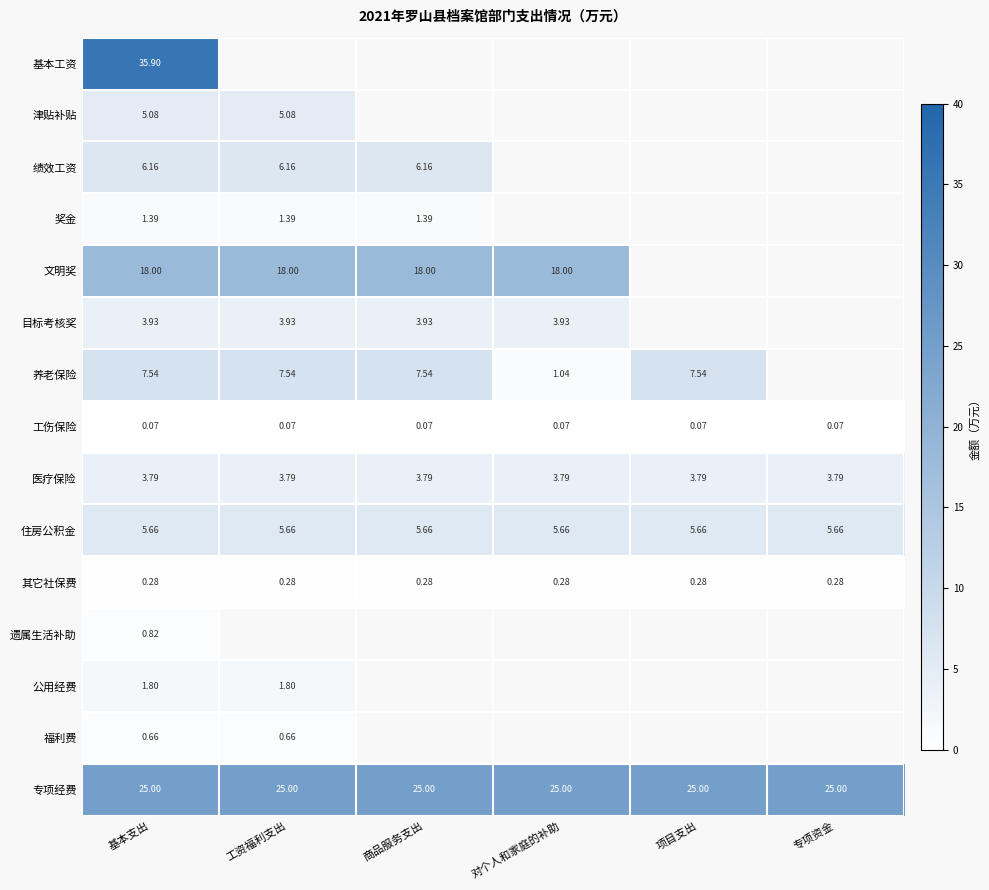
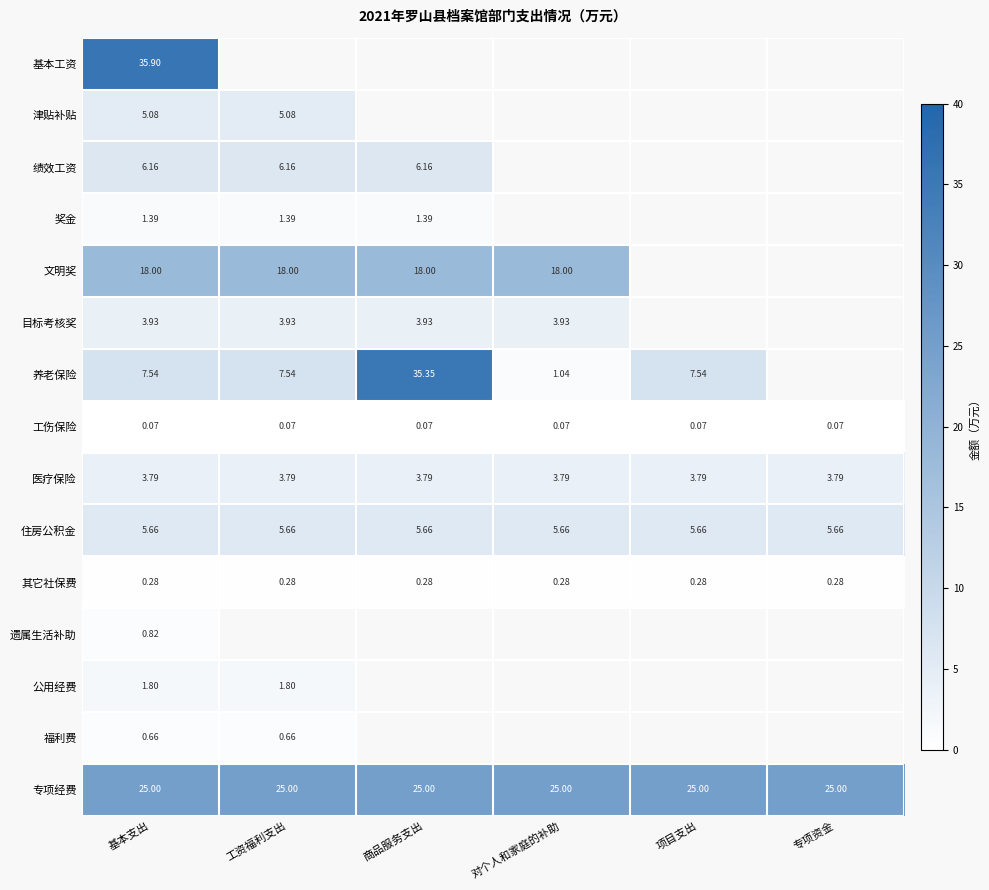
  {
    "基本工资": {
      "基本支出": 35.90
    },
    "津贴补贴": {
      "基本支出": 5.08,
      "工资福利支出": 5.08
    },
    "绩效工资": {
      "基本支出": 6.16,
      "工资福利支出": 6.16,
      "商品服务支出": 6.16
    },
    "奖金": {
      "基本支出": 1.39,
      "工资福利支出": 1.39,
      "商品服务支出": 1.39
    },
    "文明奖": {
      "基本支出": 18.00,
      "工资福利支出": 18.00,
      "商品服务支出": 18.00,
      "对个人和家庭的补助": 18.00
    },
    "目标考核奖": {
      "基本支出": 3.93,
      "工资福利支出": 3.93,
      "商品服务支出": 3.93,
      "对个人和家庭的补助": 3.93
    },
    "养老保险": {
      "基本支出": 7.54,
      "工资福利支出": 7.54,
-     "商品服务支出": 7.54,
+     "商品服务支出": 35.35,
      "对个人和家庭的补助": 1.04,
      "项目支出": 7.54
    },
    "工伤保险": {
      "基本支出": 0.07,
      "工资福利支出": 0.07,
      "商品服务支出": 0.07,
      "对个人和家庭的补助": 0.07,
      "项目支出": 0.07,
      "专项资金": 0.07
    },
    "医疗保险": {
      "基本支出": 3.79,
      "工资福利支出": 3.79,
      "商品服务支出": 3.79,
      "对个人和家庭的补助": 3.79,
      "项目支出": 3.79,
      "专项资金": 3.79
    },
    "住房公积金": {
      "基本支出": 5.66,
      "工资福利支出": 5.66,
      "商品服务支出": 5.66,
      "对个人和家庭的补助": 5.66,
      "项目支出": 5.66,
      "专项资金": 5.66
    },
    "其它社保费": {
      "基本支出": 0.28,
      "工资福利支出": 0.28,
      "商品服务支出": 0.28,
      "对个人和家庭的补助": 0.28,
      "项目支出": 0.28,
      "专项资金": 0.28
    },
    "遗属生活补助": {
      "基本支出": 0.82
    },
    "公用经费": {
      "基本支出": 1.80,
      "工资福利支出": 1.80
    },
    "福利费": {
      "基本支出": 0.66,
      "工资福利支出": 0.66
    },
    "专项经费": {
      "基本支出": 25.00,
      "工资福利支出": 25.00,
      "商品服务支出": 25.00,
      "对个人和家庭的补助": 25.00,
      "项目支出": 25.00,
      "专项资金": 25.00
    }
  }
